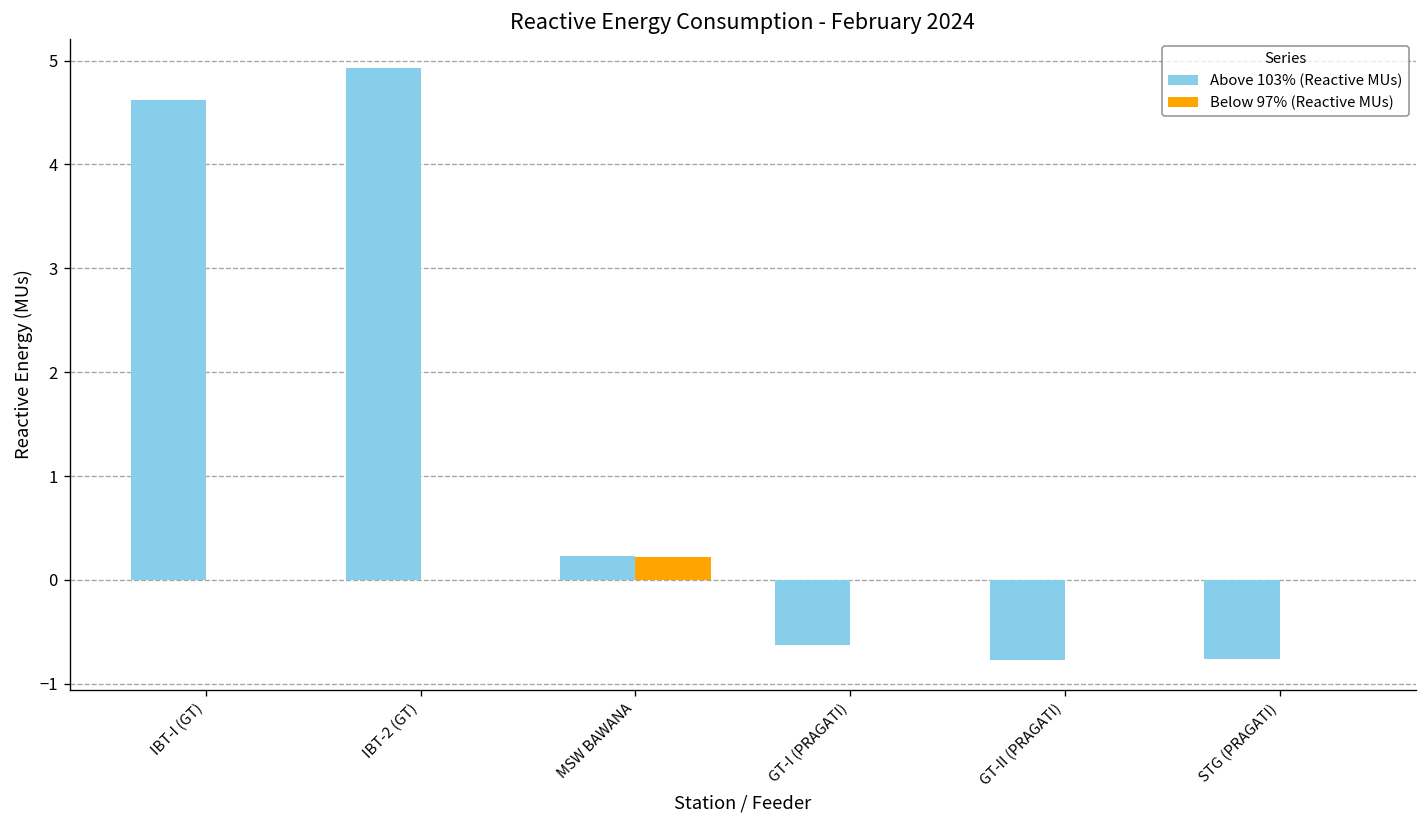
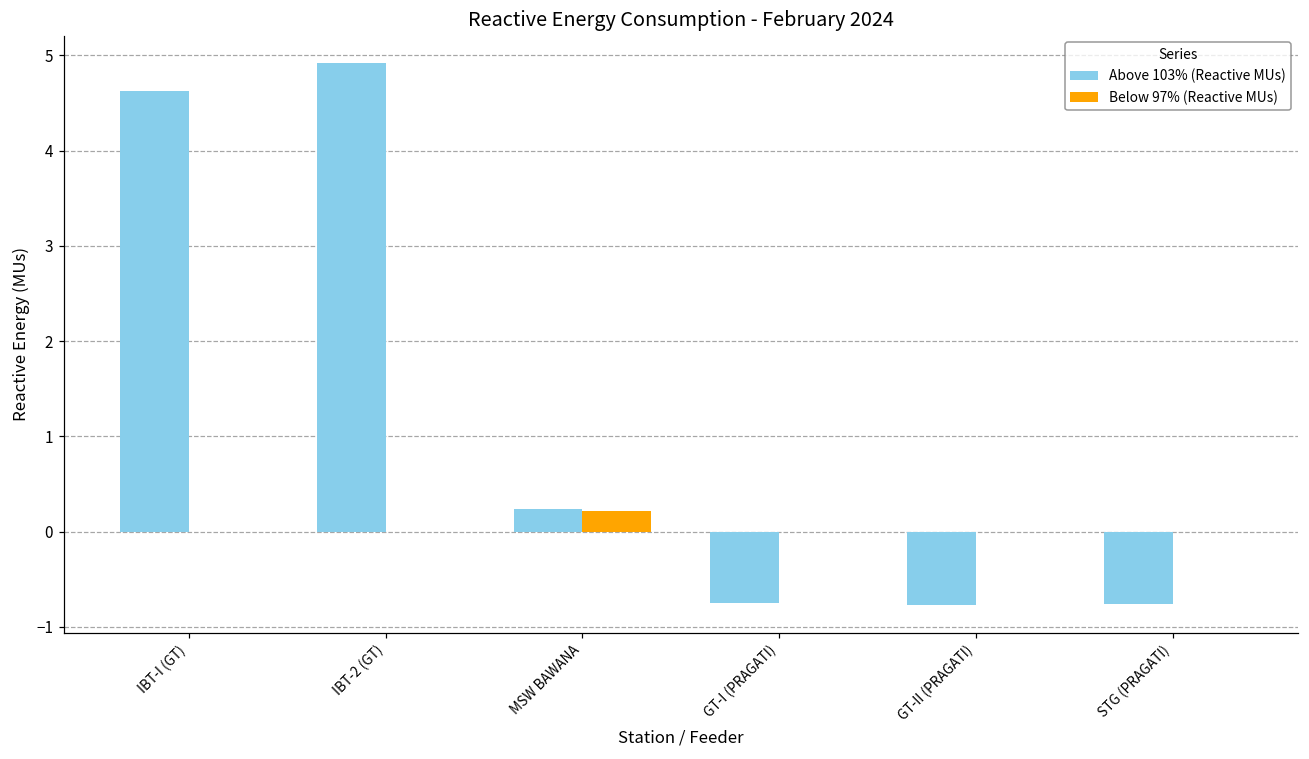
  {
    "Above 103% (Reactive MUs)": {
      "IBT-I (GT)": 4.6,
      "IBT-2 (GT)": 4.9,
      "MSW BAWANA": 0.2,
-     "GT-I (PRAGATI)": -0.6,
+     "GT-I (PRAGATI)": -0.8,
      "GT-II (PRAGATI)": -0.8,
      "STG (PRAGATI)": -0.8
    },
    "Below 97% (Reactive MUs)": {
      "IBT-I (GT)": 0.0,
      "IBT-2 (GT)": 0.0,
      "MSW BAWANA": 0.2,
      "GT-I (PRAGATI)": 0.0,
      "GT-II (PRAGATI)": 0.0,
      "STG (PRAGATI)": 0.0
    }
  }
